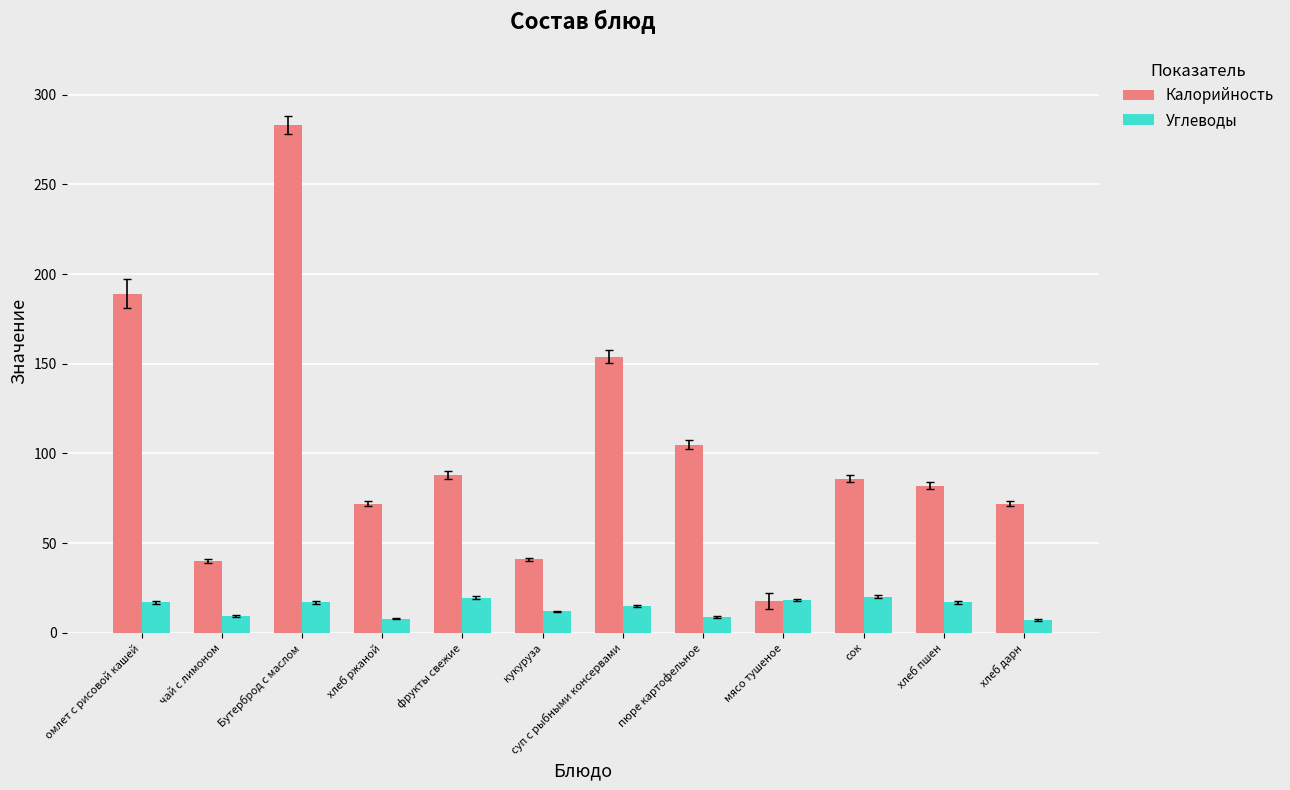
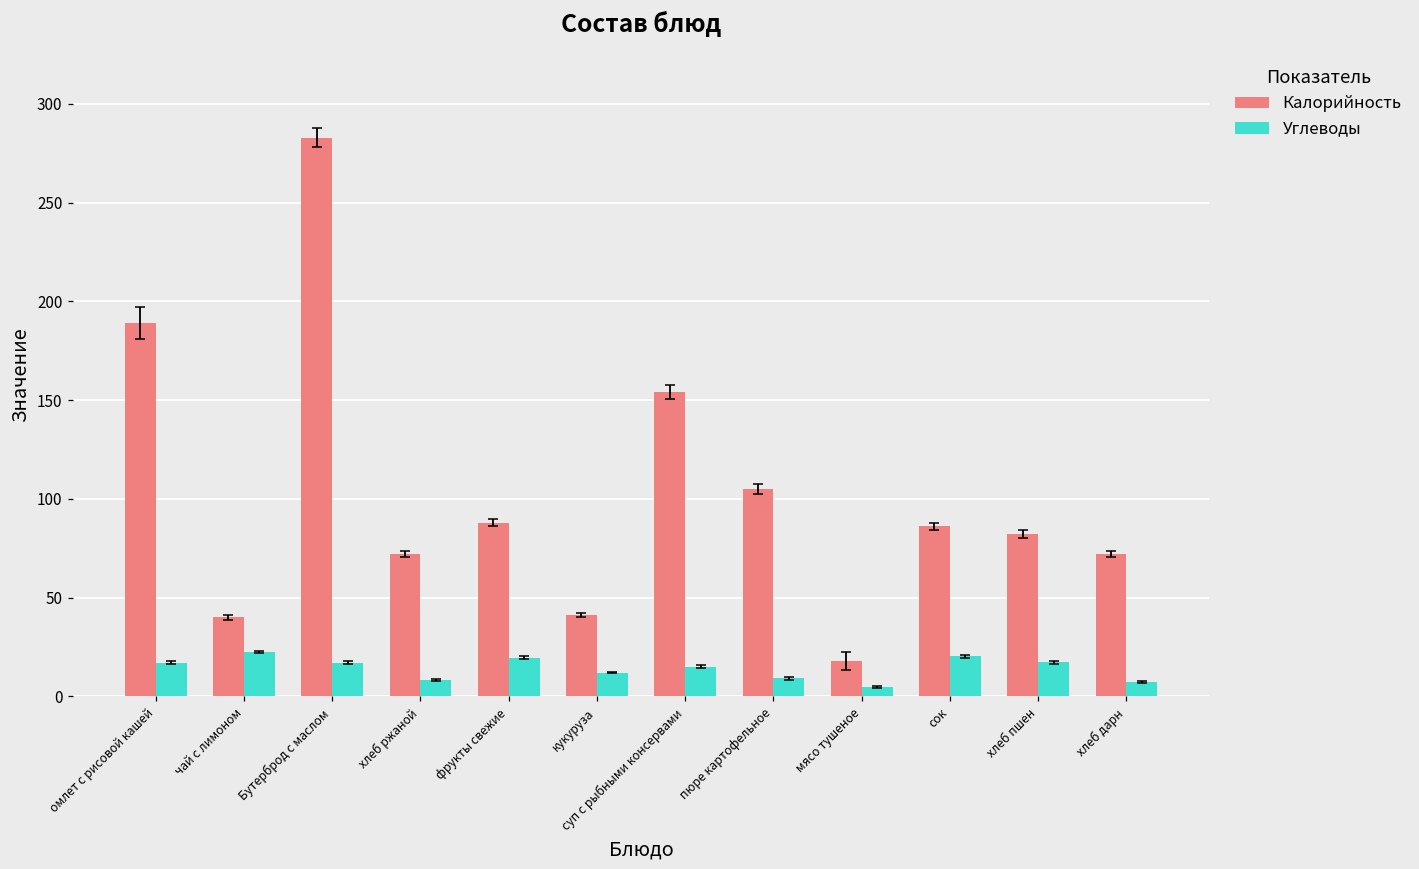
  {
    "Калорийность": {
      "омлет с рисовой кашей": 189,
      "чай с лимоном": 40,
      "Бутерброд с маслом": 283,
      "хлеб ржаной": 72,
      "фрукты свежие": 88,
      "кукуруза": 41,
      "суп с рыбными консервами": 154,
      "пюре картофельное": 105,
      "мясо тушеное": 18,
      "сок": 86,
      "хлеб пшен": 82,
      "хлеб дарн": 72
    },
    "Углеводы": {
      "омлет с рисовой кашей": 17,
-     "чай с лимоном": 10,
+     "чай с лимоном": 22,
      "Бутерброд с маслом": 17,
      "хлеб ржаной": 8,
      "фрукты свежие": 20,
      "кукуруза": 12,
      "суп с рыбными консервами": 15,
      "пюре картофельное": 9,
-     "мясо тушеное": 18,
+     "мясо тушеное": 5,
      "сок": 20,
      "хлеб пшен": 17,
      "хлеб дарн": 7
    }
  }
